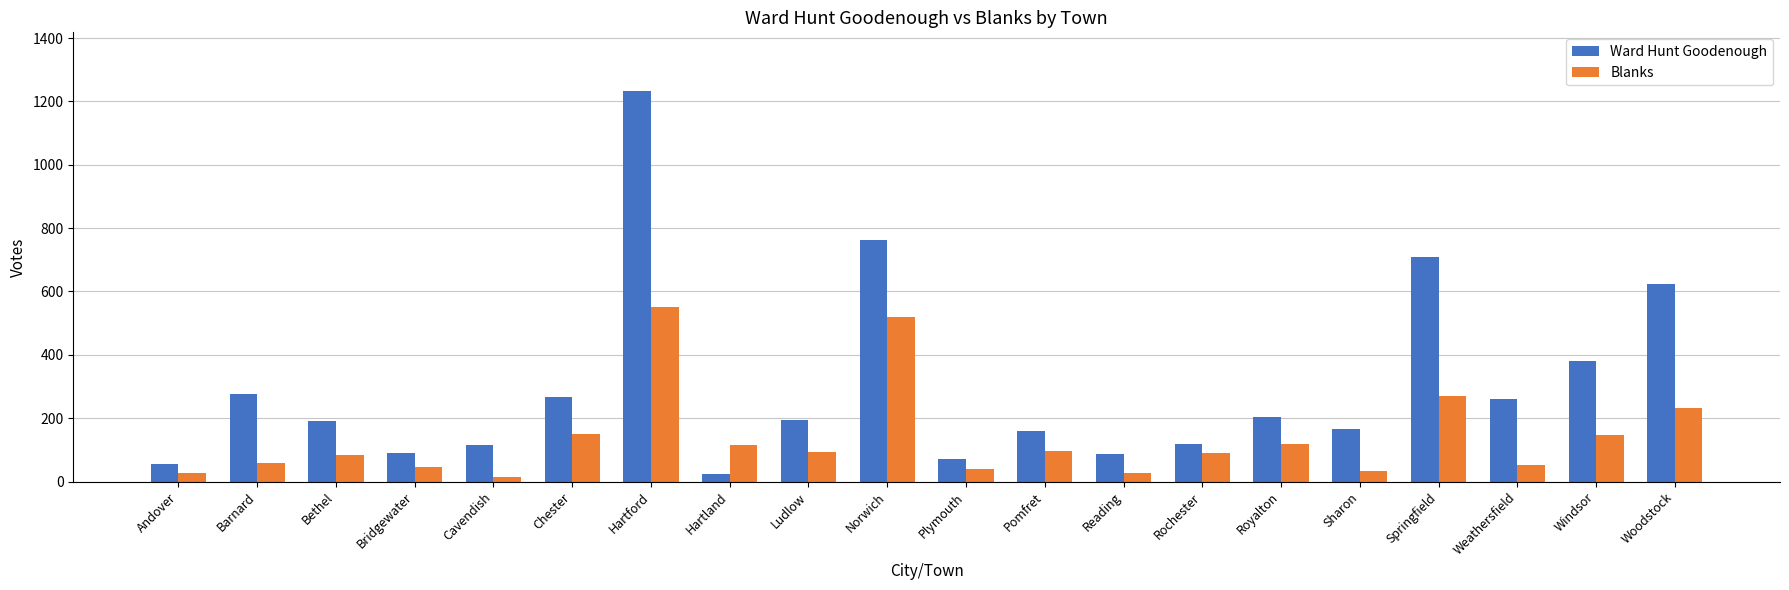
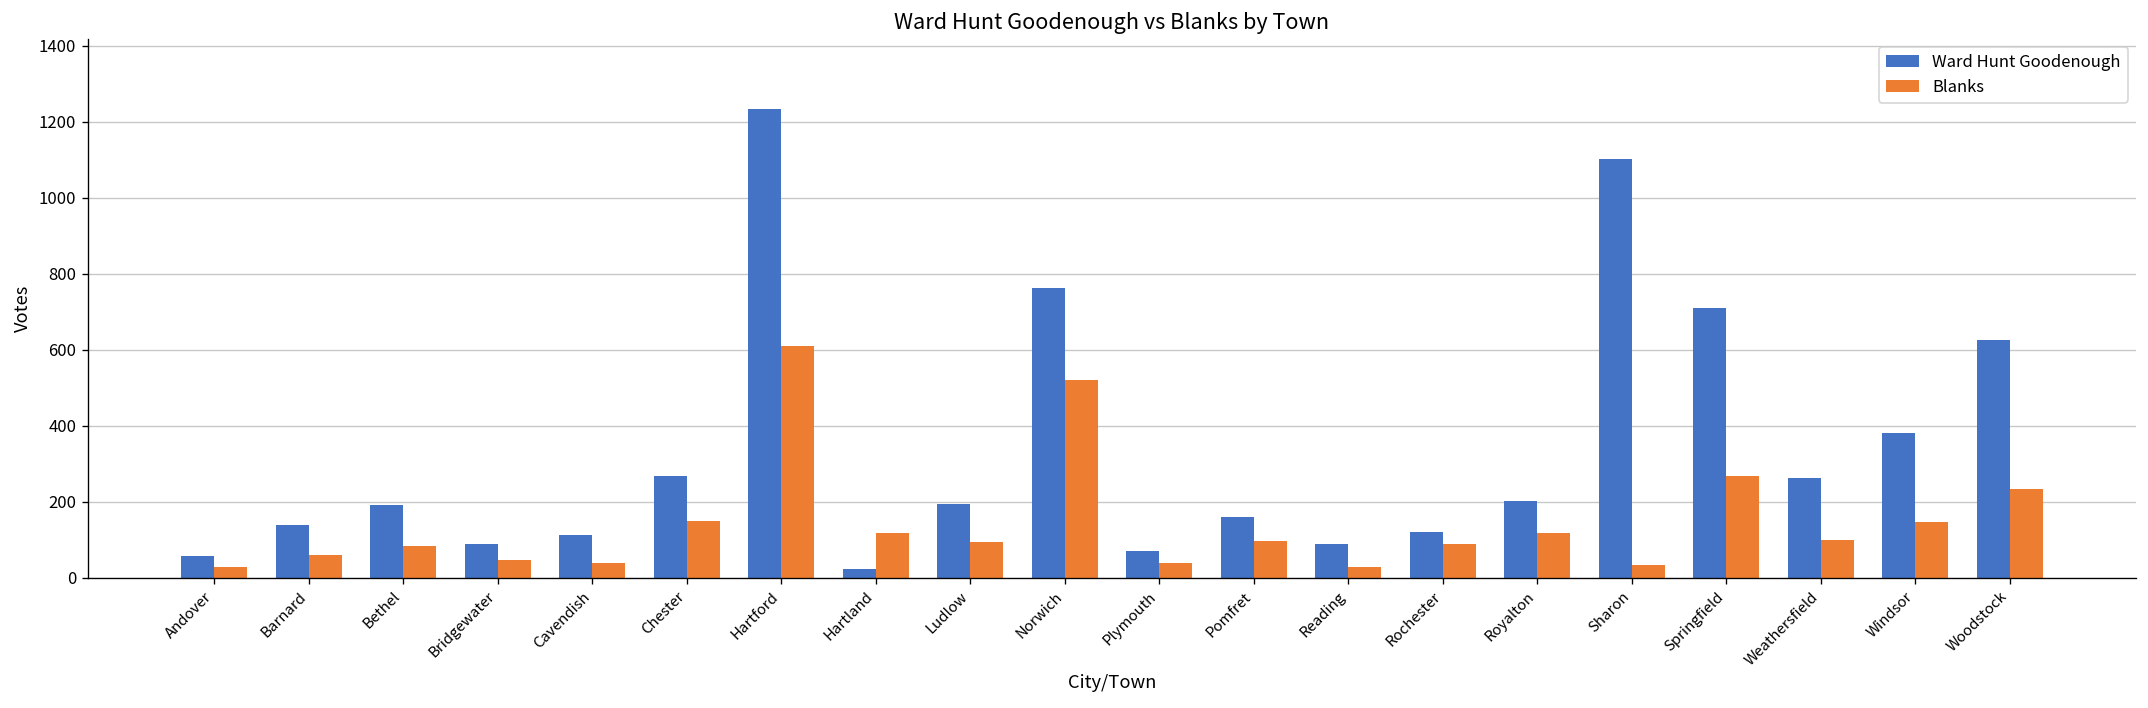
  {
    "Ward Hunt Goodenough": {
      "Andover": 60,
-     "Barnard": 280,
+     "Barnard": 140,
      "Bethel": 190,
      "Bridgewater": 90,
      "Cavendish": 110,
      "Chester": 270,
      "Hartford": 1230,
      "Hartland": 20,
      "Ludlow": 200,
      "Norwich": 760,
      "Plymouth": 70,
      "Pomfret": 160,
      "Reading": 90,
      "Rochester": 120,
      "Royalton": 200,
-     "Sharon": 170,
+     "Sharon": 1100,
      "Springfield": 710,
      "Weathersfield": 260,
      "Windsor": 380,
      "Woodstock": 630
    },
    "Blanks": {
      "Andover": 30,
      "Barnard": 60,
      "Bethel": 80,
      "Bridgewater": 50,
-     "Cavendish": 10,
+     "Cavendish": 40,
      "Chester": 150,
-     "Hartford": 550,
+     "Hartford": 610,
      "Hartland": 120,
      "Ludlow": 90,
      "Norwich": 520,
      "Plymouth": 40,
      "Pomfret": 100,
      "Reading": 30,
      "Rochester": 90,
      "Royalton": 120,
      "Sharon": 40,
      "Springfield": 270,
-     "Weathersfield": 50,
+     "Weathersfield": 100,
      "Windsor": 150,
      "Woodstock": 230
    }
  }
